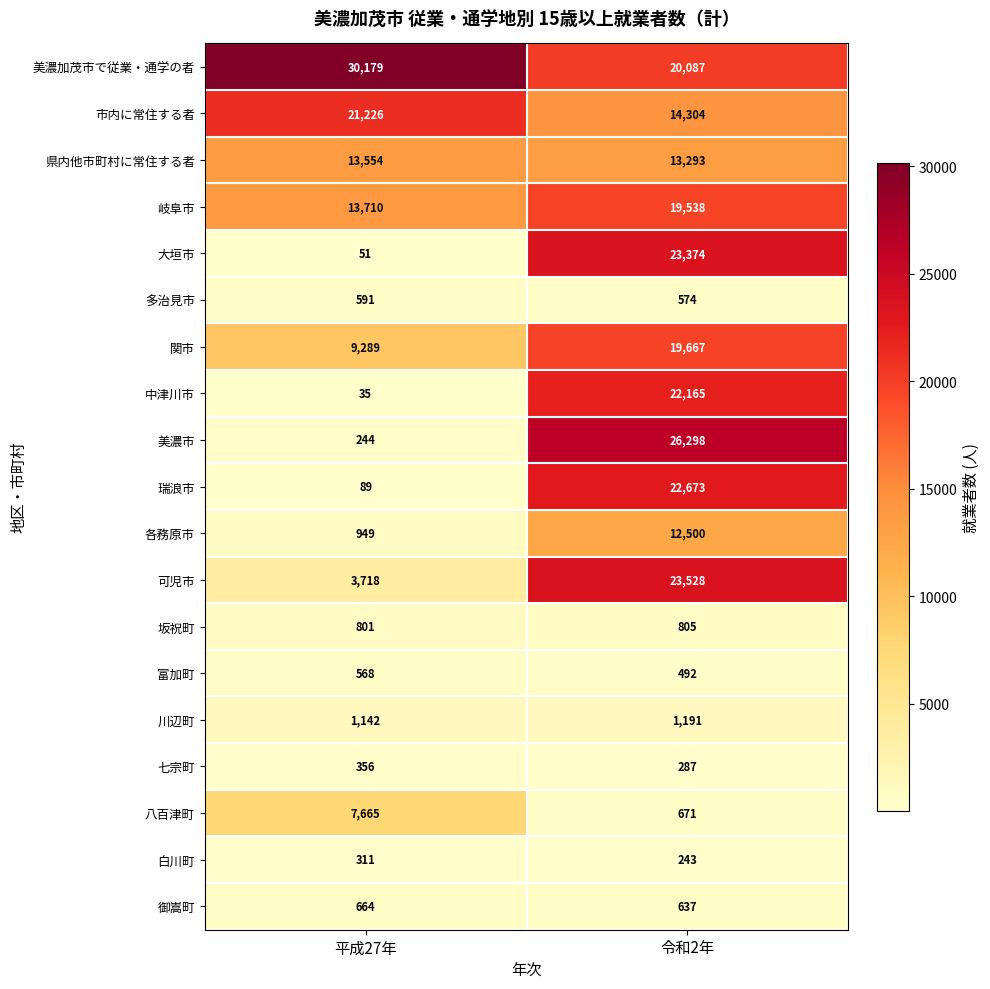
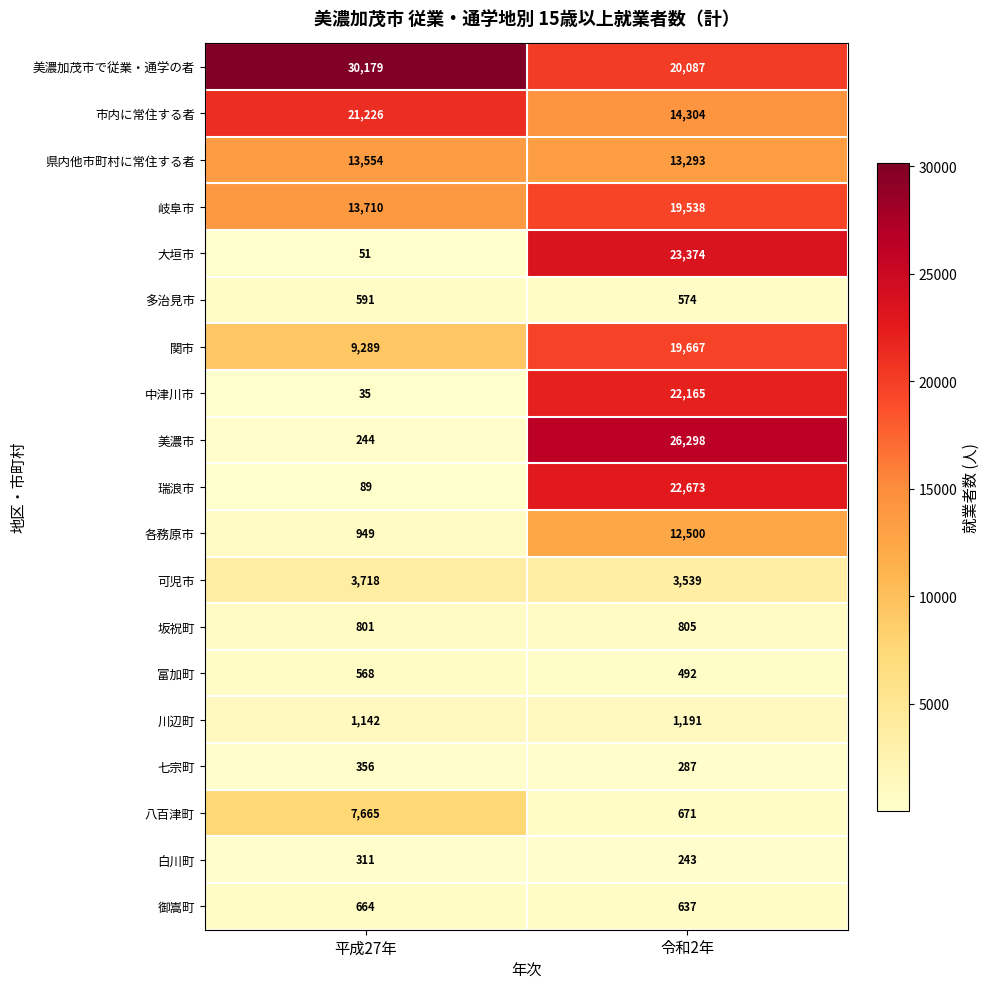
  {
    "美濃加茂市で従業・通学の者": {
      "平成27年": "30,179",
      "令和2年": "20,087"
    },
    "市内に常住する者": {
      "平成27年": "21,226",
      "令和2年": "14,304"
    },
    "県内他市町村に常住する者": {
      "平成27年": "13,554",
      "令和2年": "13,293"
    },
    "岐阜市": {
      "平成27年": "13,710",
      "令和2年": "19,538"
    },
    "大垣市": {
      "平成27年": "51",
      "令和2年": "23,374"
    },
    "多治見市": {
      "平成27年": "591",
      "令和2年": "574"
    },
    "関市": {
      "平成27年": "9,289",
      "令和2年": "19,667"
    },
    "中津川市": {
      "平成27年": "35",
      "令和2年": "22,165"
    },
    "美濃市": {
      "平成27年": "244",
      "令和2年": "26,298"
    },
    "瑞浪市": {
      "平成27年": "89",
      "令和2年": "22,673"
    },
    "各務原市": {
      "平成27年": "949",
      "令和2年": "12,500"
    },
    "可児市": {
      "平成27年": "3,718",
-     "令和2年": "23,528"
+     "令和2年": "3,539"
    },
    "坂祝町": {
      "平成27年": "801",
      "令和2年": "805"
    },
    "富加町": {
      "平成27年": "568",
      "令和2年": "492"
    },
    "川辺町": {
      "平成27年": "1,142",
      "令和2年": "1,191"
    },
    "七宗町": {
      "平成27年": "356",
      "令和2年": "287"
    },
    "八百津町": {
      "平成27年": "7,665",
      "令和2年": "671"
    },
    "白川町": {
      "平成27年": "311",
      "令和2年": "243"
    },
    "御嵩町": {
      "平成27年": "664",
      "令和2年": "637"
    }
  }
